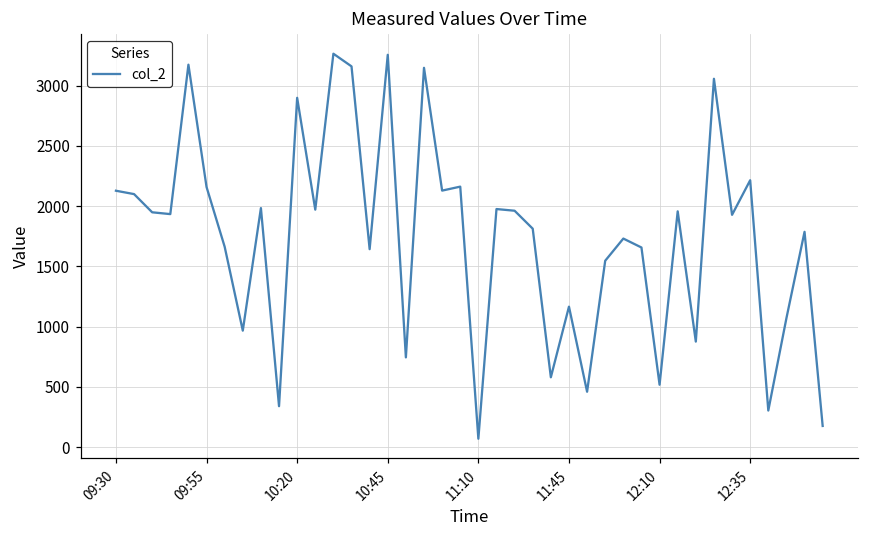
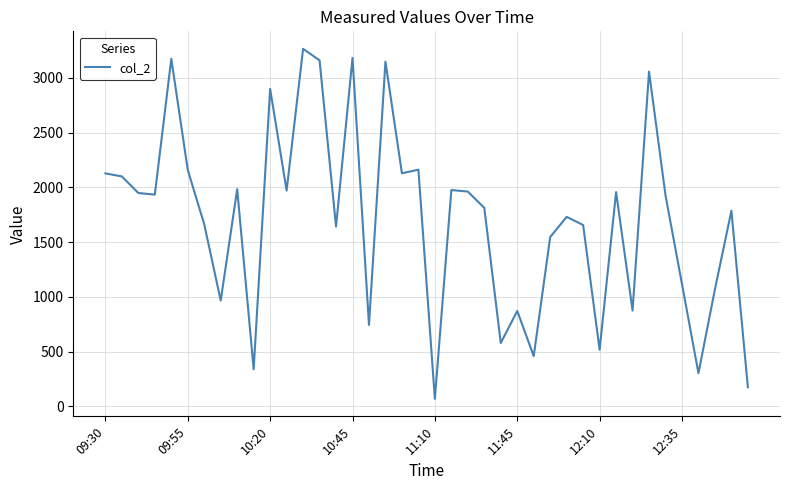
  {
    "09:30": 2130,
    "09:55": 2160,
    "10:20": 2900,
-   "10:45": 3260,
+   "10:45": 3180,
    "11:10": 70,
-   "11:45": 1170,
+   "11:45": 870,
    "12:10": 520,
-   "12:35": 2210
+   "12:35": 1120
  }
